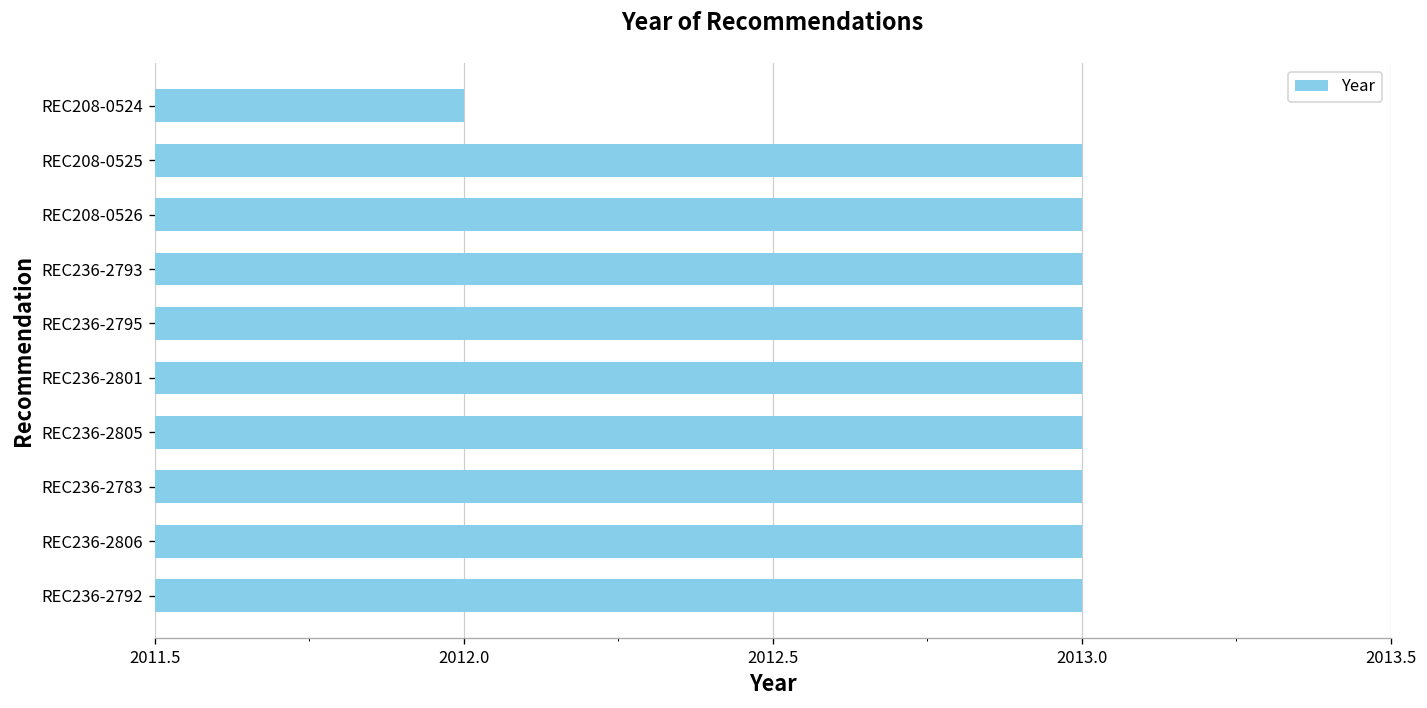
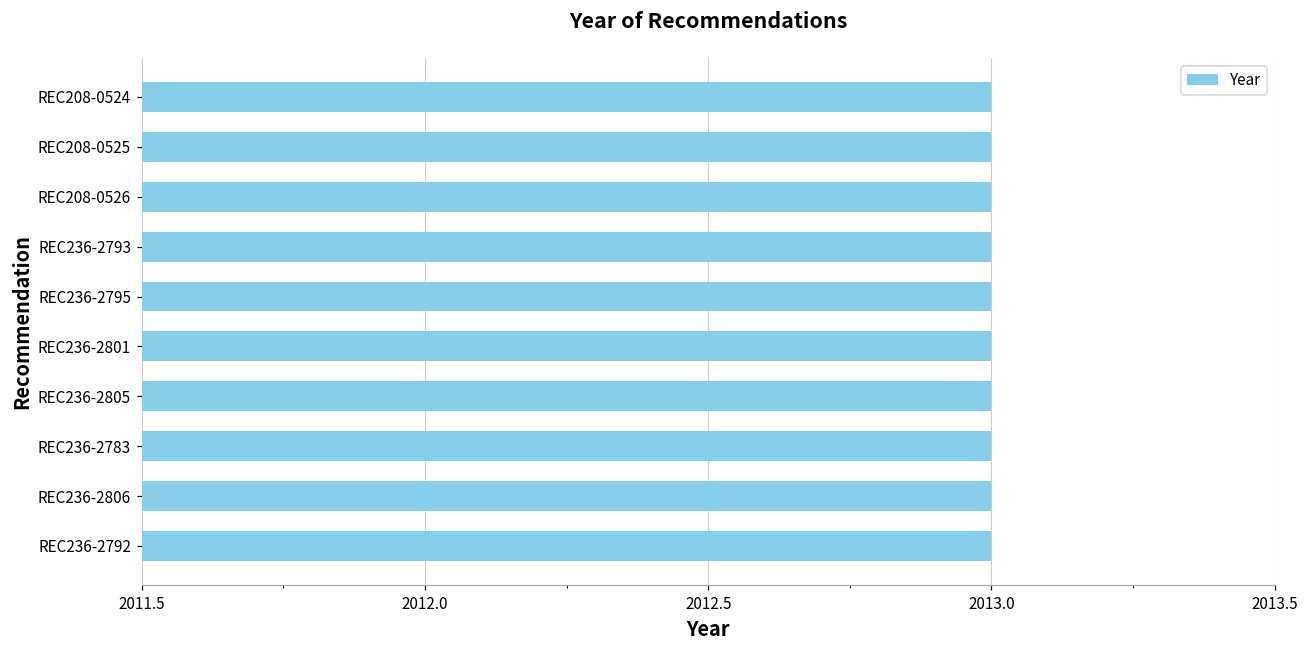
  {
-   "REC208-0524": 2012,
+   "REC208-0524": 2013,
    "REC208-0525": 2013,
    "REC208-0526": 2013,
    "REC236-2793": 2013,
    "REC236-2795": 2013,
    "REC236-2801": 2013,
    "REC236-2805": 2013,
    "REC236-2783": 2013,
    "REC236-2806": 2013,
    "REC236-2792": 2013
  }
